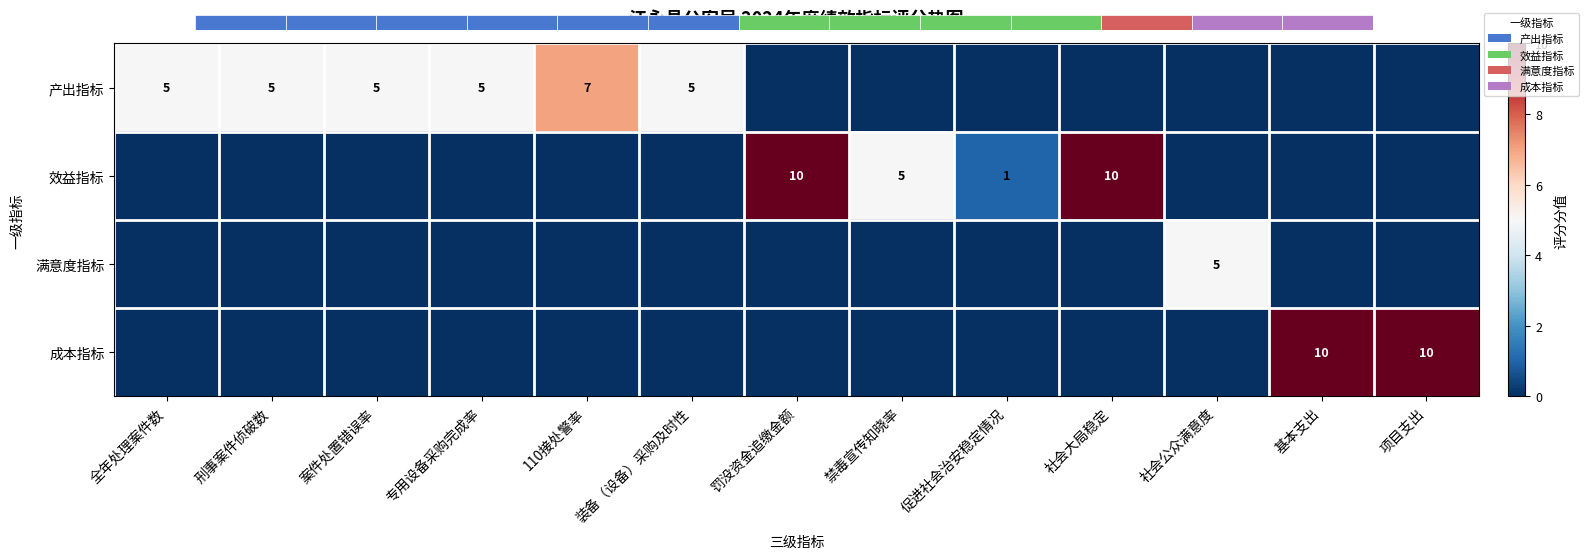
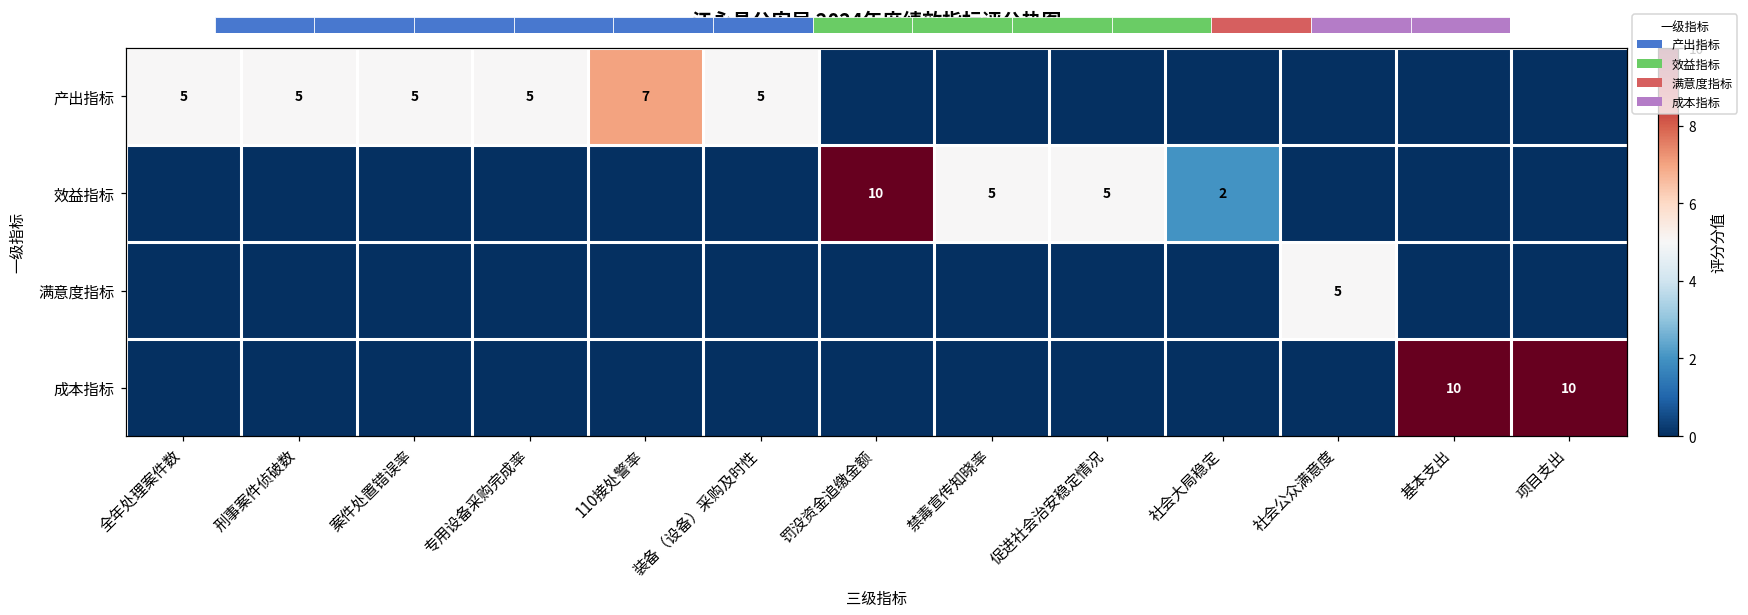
  {
    "江永县公安局 2024年度绩效指标评分热图": {
      "产出指标": {
        "全年处理案件数": 5,
        "刑事案件侦破数": 5,
        "案件处置错误率": 5,
        "专用设备采购完成率": 5,
        "110接处警率": 7,
        "装备（设备）采购及时性": 5
      },
      "效益指标": {
        "罚没资金追缴金额": 10,
        "禁毒宣传知晓率": 5,
-       "促进社会治安稳定情况": 1,
-       "社会大局稳定": 10
+       "促进社会治安稳定情况": 5,
+       "社会大局稳定": 2
      },
      "满意度指标": {
        "社会公众满意度": 5
      },
      "成本指标": {
        "基本支出": 10,
        "项目支出": 10
      }
    }
  }
